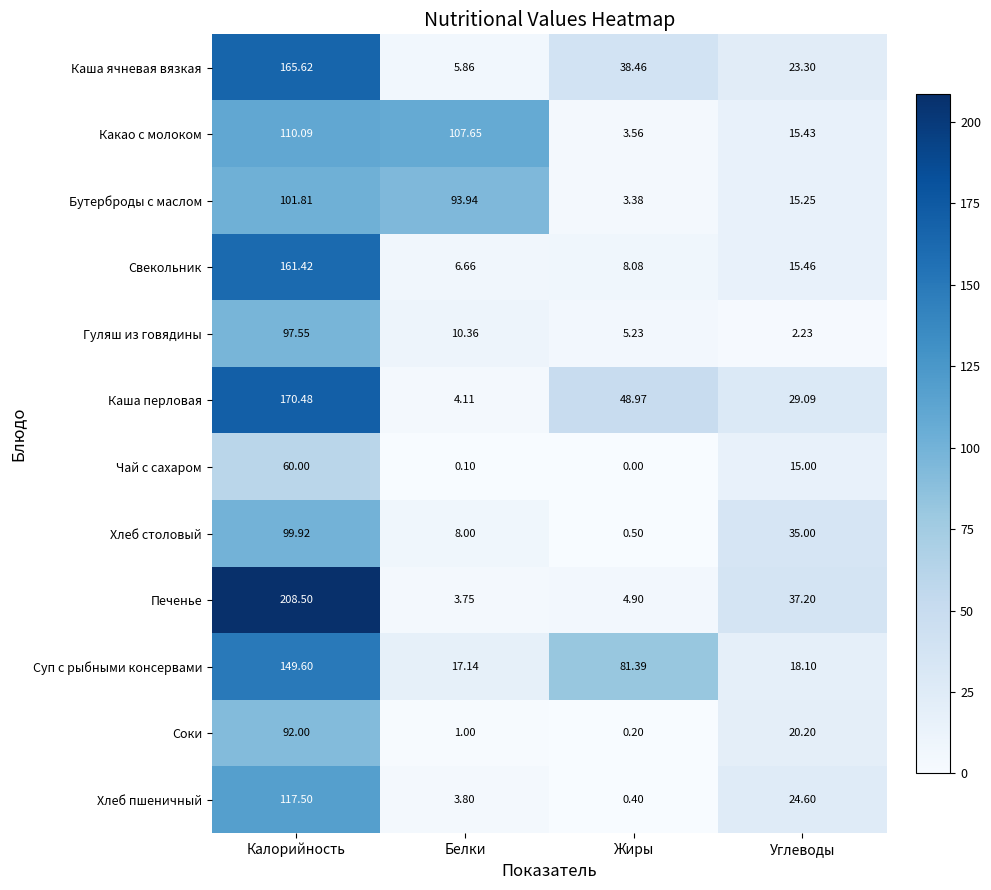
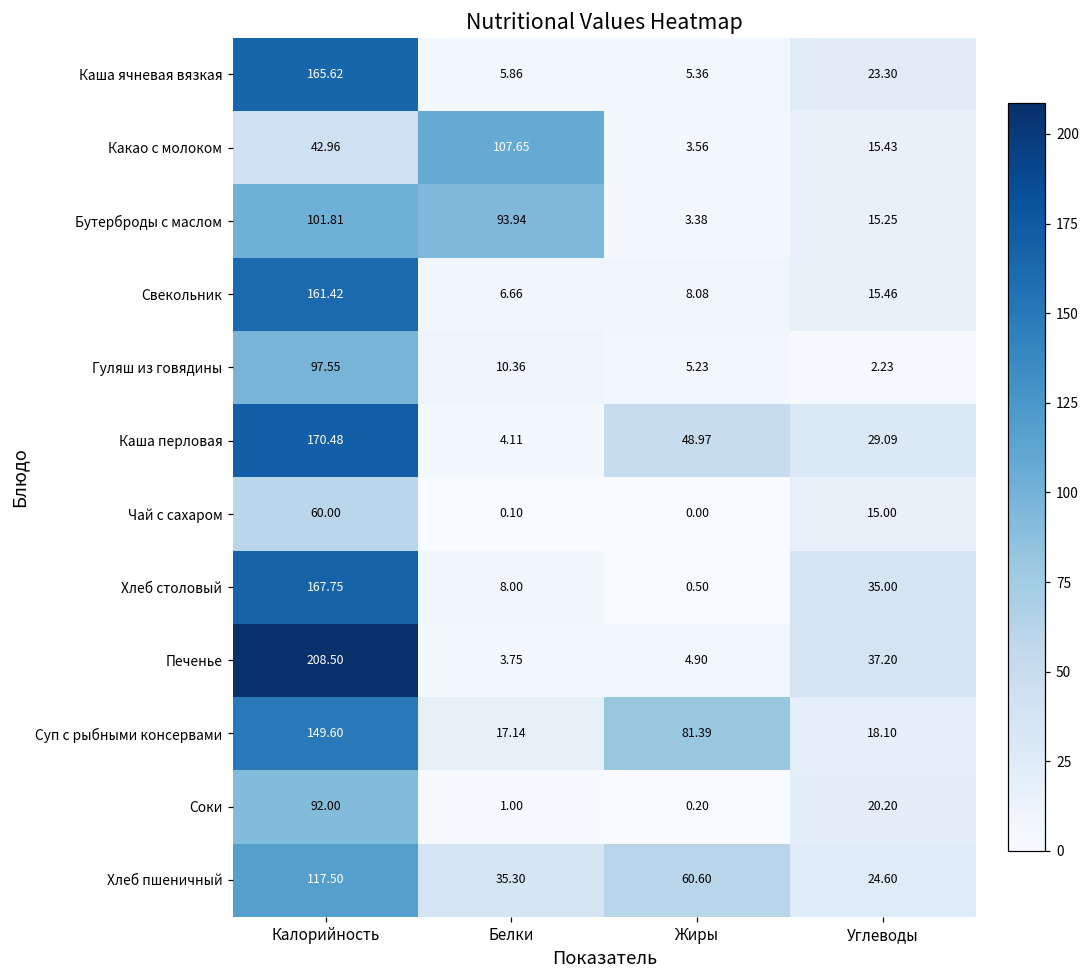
  {
    "Каша ячневая вязкая": {
      "Калорийность": 165.62,
      "Белки": 5.86,
-     "Жиры": 38.46,
+     "Жиры": 5.36,
      "Углеводы": 23.30
    },
    "Какао с молоком": {
-     "Калорийность": 110.09,
+     "Калорийность": 42.96,
      "Белки": 107.65,
      "Жиры": 3.56,
      "Углеводы": 15.43
    },
    "Бутерброды с маслом": {
      "Калорийность": 101.81,
      "Белки": 93.94,
      "Жиры": 3.38,
      "Углеводы": 15.25
    },
    "Свекольник": {
      "Калорийность": 161.42,
      "Белки": 6.66,
      "Жиры": 8.08,
      "Углеводы": 15.46
    },
    "Гуляш из говядины": {
      "Калорийность": 97.55,
      "Белки": 10.36,
      "Жиры": 5.23,
      "Углеводы": 2.23
    },
    "Каша перловая": {
      "Калорийность": 170.48,
      "Белки": 4.11,
      "Жиры": 48.97,
      "Углеводы": 29.09
    },
    "Чай с сахаром": {
      "Калорийность": 60.00,
      "Белки": 0.10,
      "Жиры": 0.00,
      "Углеводы": 15.00
    },
    "Хлеб столовый": {
-     "Калорийность": 99.92,
+     "Калорийность": 167.75,
      "Белки": 8.00,
      "Жиры": 0.50,
      "Углеводы": 35.00
    },
    "Печенье": {
      "Калорийность": 208.50,
      "Белки": 3.75,
      "Жиры": 4.90,
      "Углеводы": 37.20
    },
    "Суп с рыбными консервами": {
      "Калорийность": 149.60,
      "Белки": 17.14,
      "Жиры": 81.39,
      "Углеводы": 18.10
    },
    "Соки": {
      "Калорийность": 92.00,
      "Белки": 1.00,
      "Жиры": 0.20,
      "Углеводы": 20.20
    },
    "Хлеб пшеничный": {
      "Калорийность": 117.50,
-     "Белки": 3.80,
-     "Жиры": 0.40,
+     "Белки": 35.30,
+     "Жиры": 60.60,
      "Углеводы": 24.60
    }
  }
